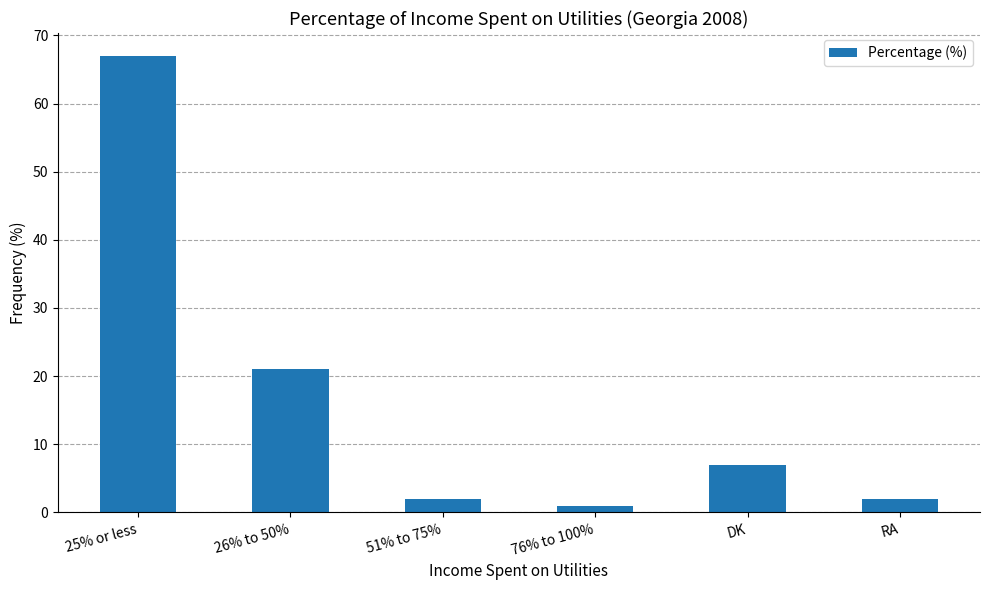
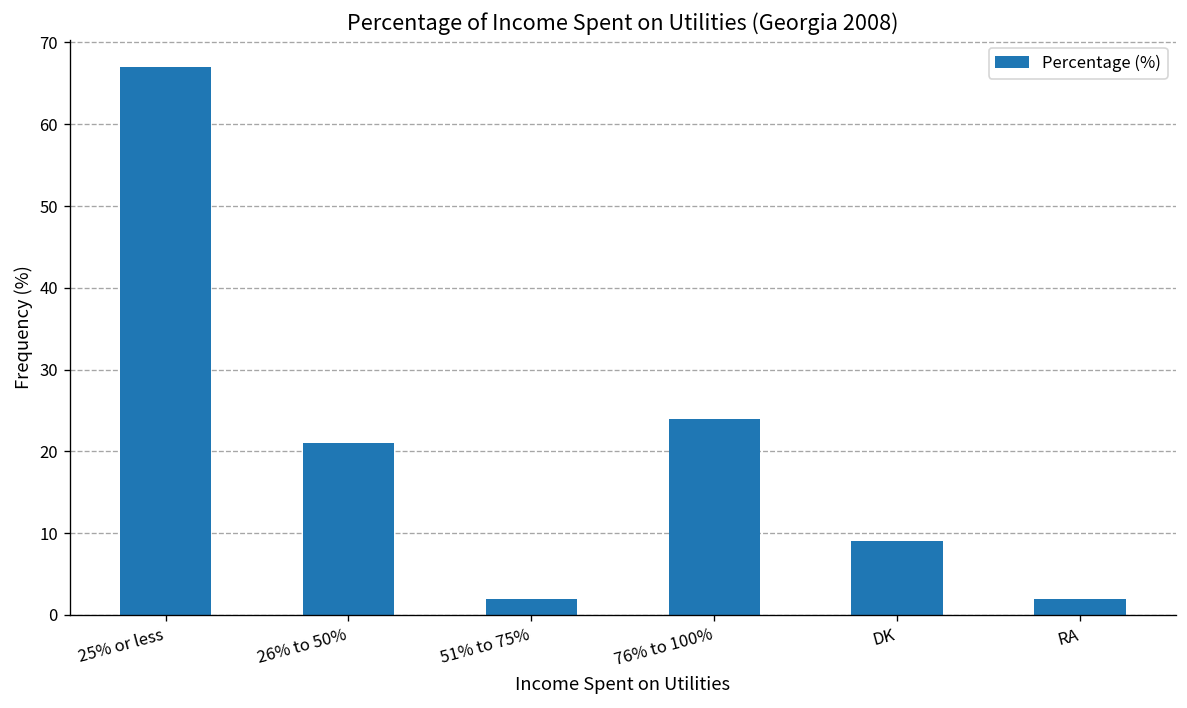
  {
    "25% or less": 67,
    "26% to 50%": 21,
    "51% to 75%": 2,
-   "76% to 100%": 1,
-   "DK": 7,
+   "76% to 100%": 24,
+   "DK": 9,
    "RA": 2
  }
